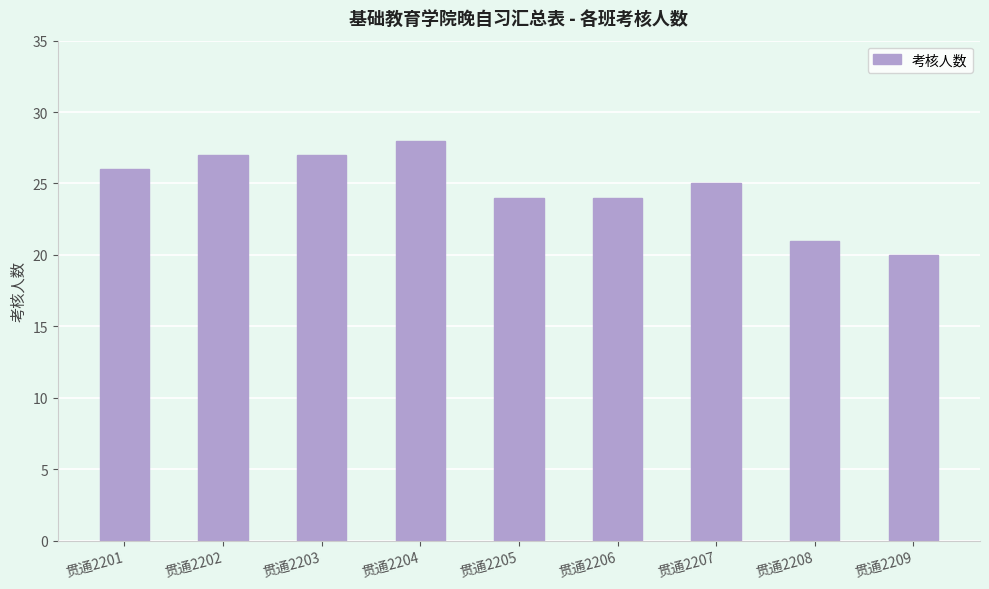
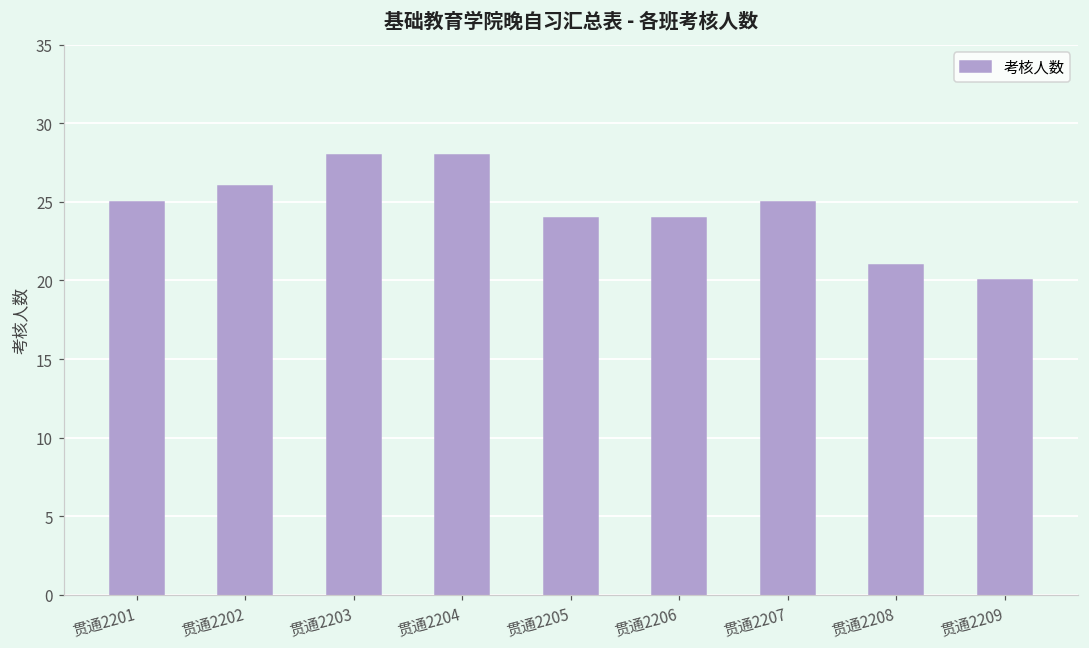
  {
-   "贯通2201": 26,
-   "贯通2202": 27,
-   "贯通2203": 27,
+   "贯通2201": 25,
+   "贯通2202": 26,
+   "贯通2203": 28,
    "贯通2204": 28,
    "贯通2205": 24,
    "贯通2206": 24,
    "贯通2207": 25,
    "贯通2208": 21,
    "贯通2209": 20
  }
